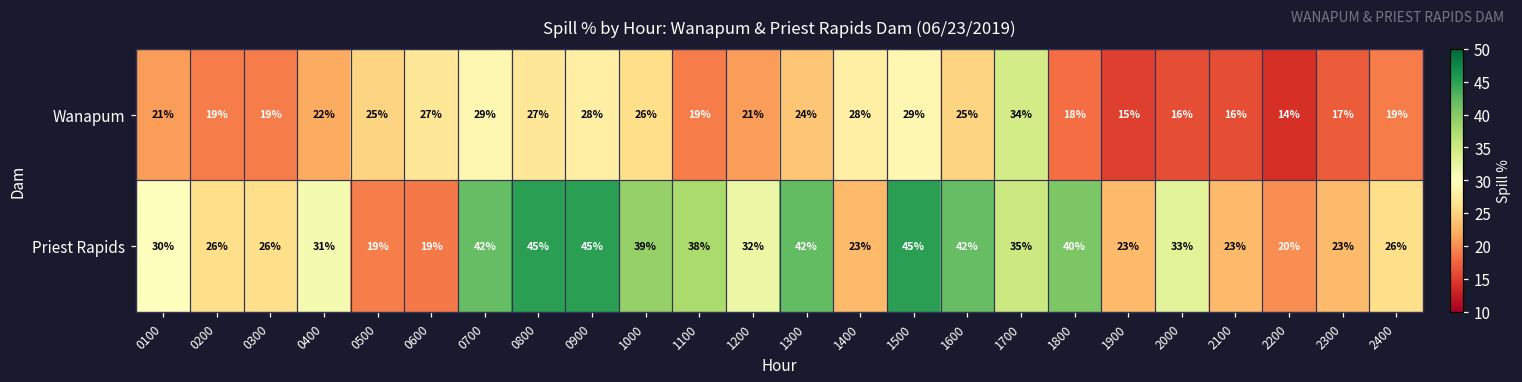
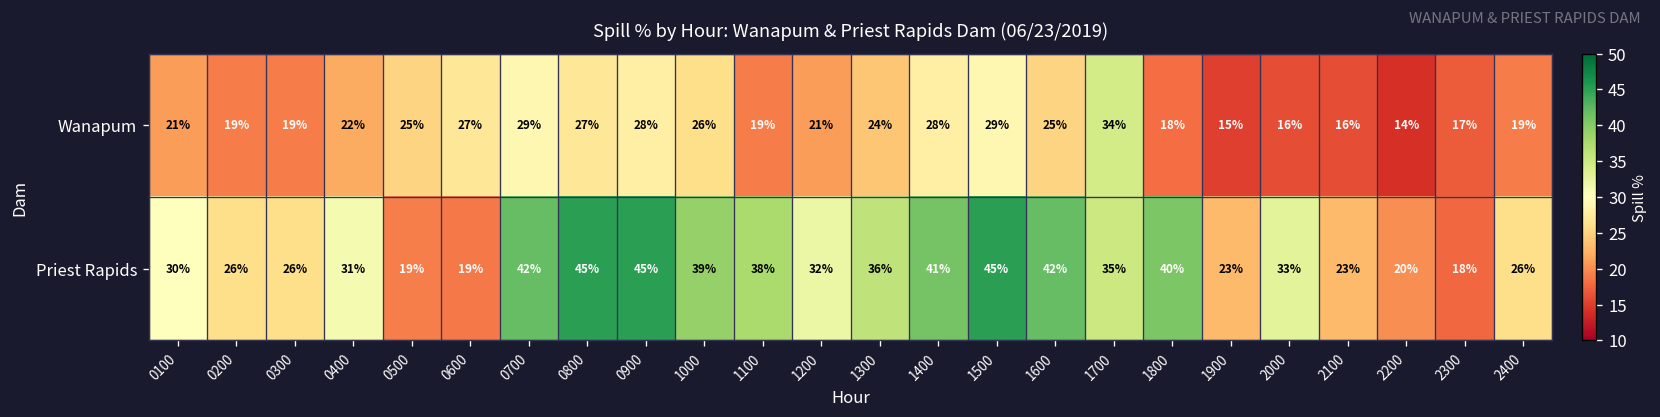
  {
    "Wanapum": {
      "0100": "21%",
      "0200": "19%",
      "0300": "19%",
      "0400": "22%",
      "0500": "25%",
      "0600": "27%",
      "0700": "29%",
      "0800": "27%",
      "0900": "28%",
      "1000": "26%",
      "1100": "19%",
      "1200": "21%",
      "1300": "24%",
      "1400": "28%",
      "1500": "29%",
      "1600": "25%",
      "1700": "34%",
      "1800": "18%",
      "1900": "15%",
      "2000": "16%",
      "2100": "16%",
      "2200": "14%",
      "2300": "17%",
      "2400": "19%"
    },
    "Priest Rapids": {
      "0100": "30%",
      "0200": "26%",
      "0300": "26%",
      "0400": "31%",
      "0500": "19%",
      "0600": "19%",
      "0700": "42%",
      "0800": "45%",
      "0900": "45%",
      "1000": "39%",
      "1100": "38%",
      "1200": "32%",
-     "1300": "42%",
-     "1400": "23%",
+     "1300": "36%",
+     "1400": "41%",
      "1500": "45%",
      "1600": "42%",
      "1700": "35%",
      "1800": "40%",
      "1900": "23%",
      "2000": "33%",
      "2100": "23%",
      "2200": "20%",
-     "2300": "23%",
+     "2300": "18%",
      "2400": "26%"
    }
  }
